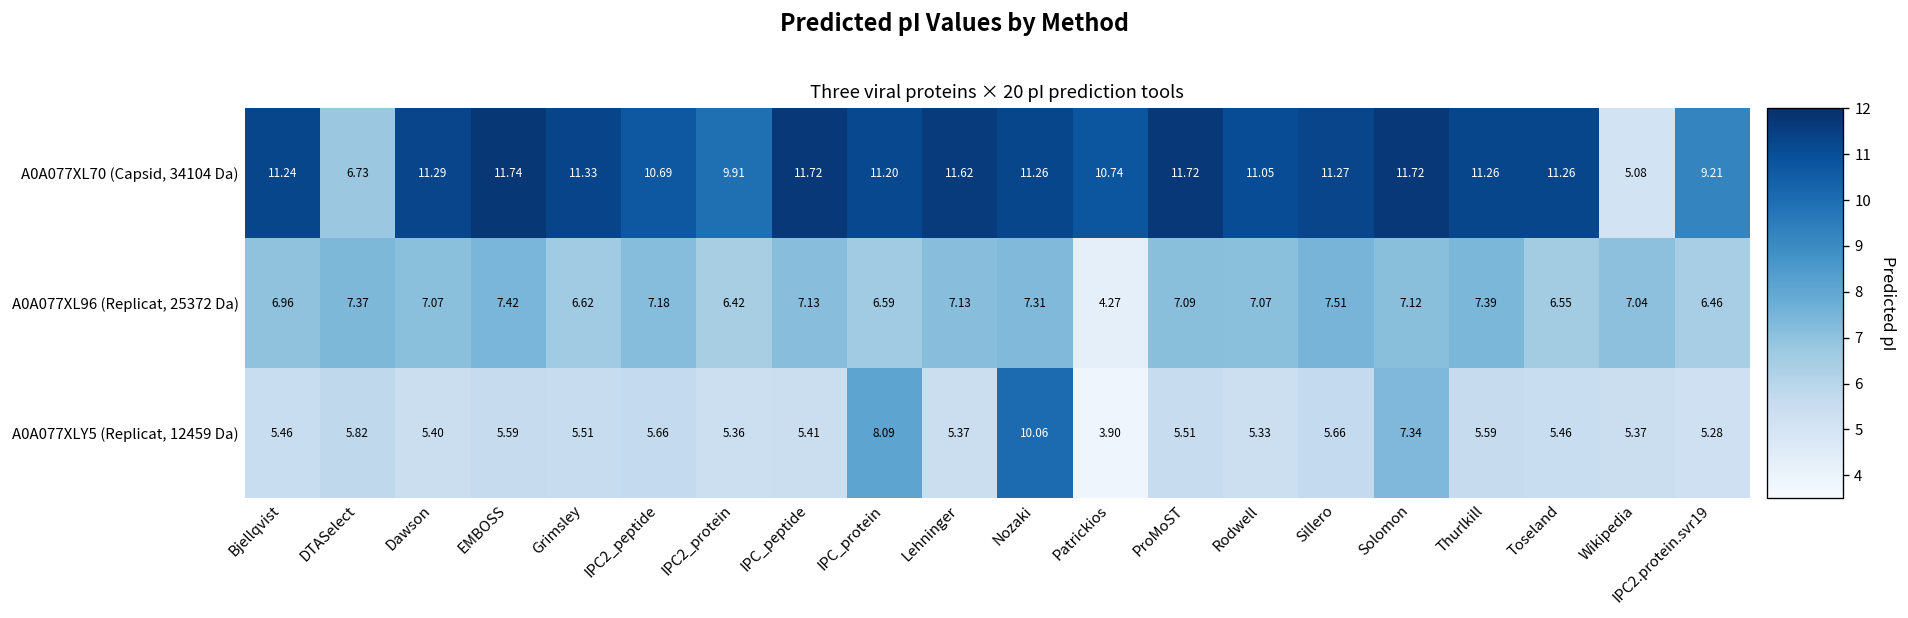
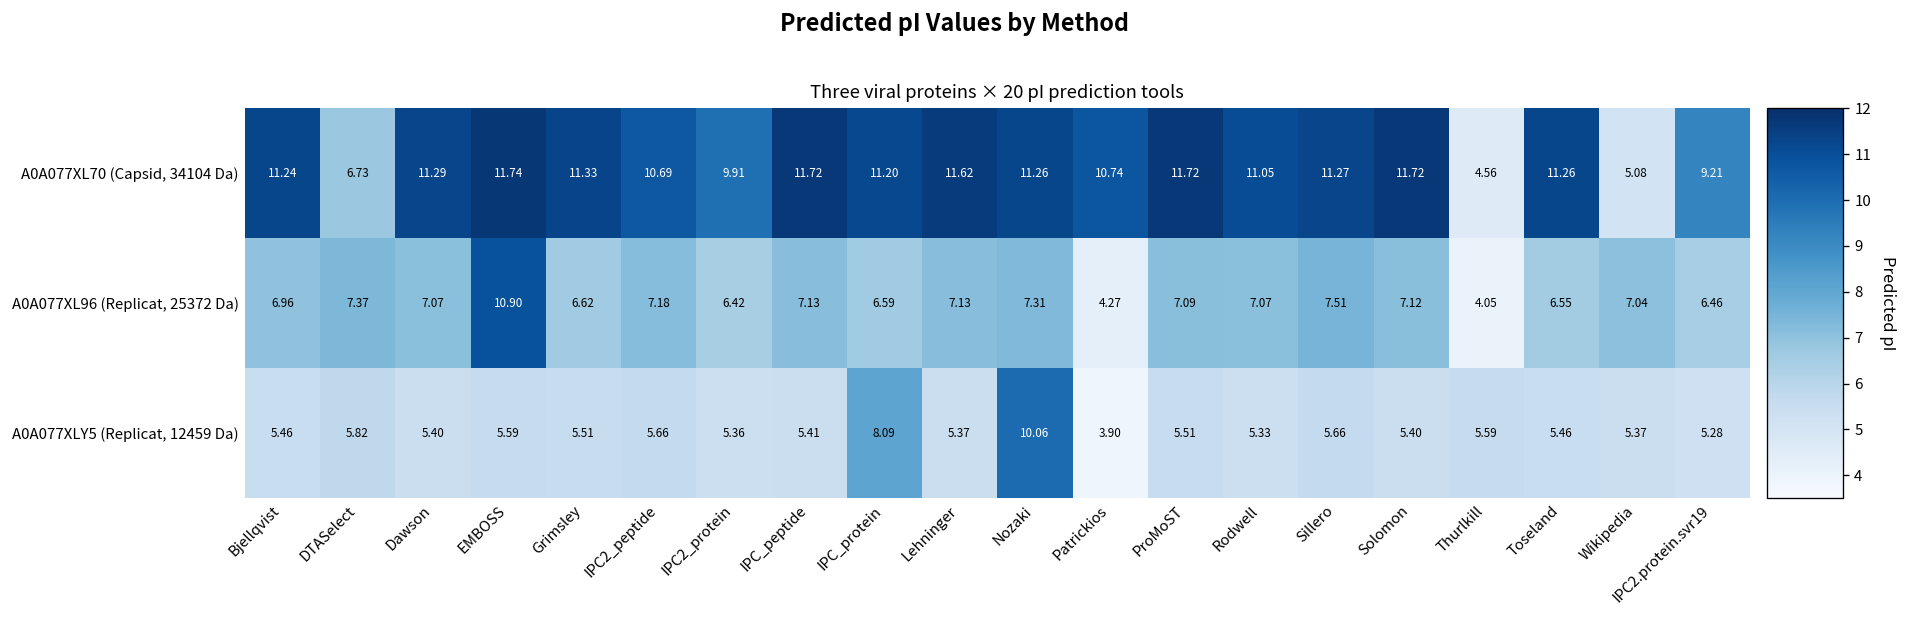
  {
    "A0A077XL70 (Capsid, 34104 Da)": {
      "Bjellqvist": 11.24,
      "DTASelect": 6.73,
      "Dawson": 11.29,
      "EMBOSS": 11.74,
      "Grimsley": 11.33,
      "IPC2_peptide": 10.69,
      "IPC2_protein": 9.91,
      "IPC_peptide": 11.72,
      "IPC_protein": 11.20,
      "Lehninger": 11.62,
      "Nozaki": 11.26,
      "Patrickios": 10.74,
      "ProMoST": 11.72,
      "Rodwell": 11.05,
      "Sillero": 11.27,
      "Solomon": 11.72,
-     "Thurlkill": 11.26,
+     "Thurlkill": 4.56,
      "Toseland": 11.26,
      "Wikipedia": 5.08,
      "IPC2.protein.svr19": 9.21
    },
    "A0A077XL96 (Replicat, 25372 Da)": {
      "Bjellqvist": 6.96,
      "DTASelect": 7.37,
      "Dawson": 7.07,
-     "EMBOSS": 7.42,
+     "EMBOSS": 10.90,
      "Grimsley": 6.62,
      "IPC2_peptide": 7.18,
      "IPC2_protein": 6.42,
      "IPC_peptide": 7.13,
      "IPC_protein": 6.59,
      "Lehninger": 7.13,
      "Nozaki": 7.31,
      "Patrickios": 4.27,
      "ProMoST": 7.09,
      "Rodwell": 7.07,
      "Sillero": 7.51,
      "Solomon": 7.12,
-     "Thurlkill": 7.39,
+     "Thurlkill": 4.05,
      "Toseland": 6.55,
      "Wikipedia": 7.04,
      "IPC2.protein.svr19": 6.46
    },
    "A0A077XLY5 (Replicat, 12459 Da)": {
      "Bjellqvist": 5.46,
      "DTASelect": 5.82,
      "Dawson": 5.40,
      "EMBOSS": 5.59,
      "Grimsley": 5.51,
      "IPC2_peptide": 5.66,
      "IPC2_protein": 5.36,
      "IPC_peptide": 5.41,
      "IPC_protein": 8.09,
      "Lehninger": 5.37,
      "Nozaki": 10.06,
      "Patrickios": 3.90,
      "ProMoST": 5.51,
      "Rodwell": 5.33,
      "Sillero": 5.66,
-     "Solomon": 7.34,
+     "Solomon": 5.40,
      "Thurlkill": 5.59,
      "Toseland": 5.46,
      "Wikipedia": 5.37,
      "IPC2.protein.svr19": 5.28
    }
  }
